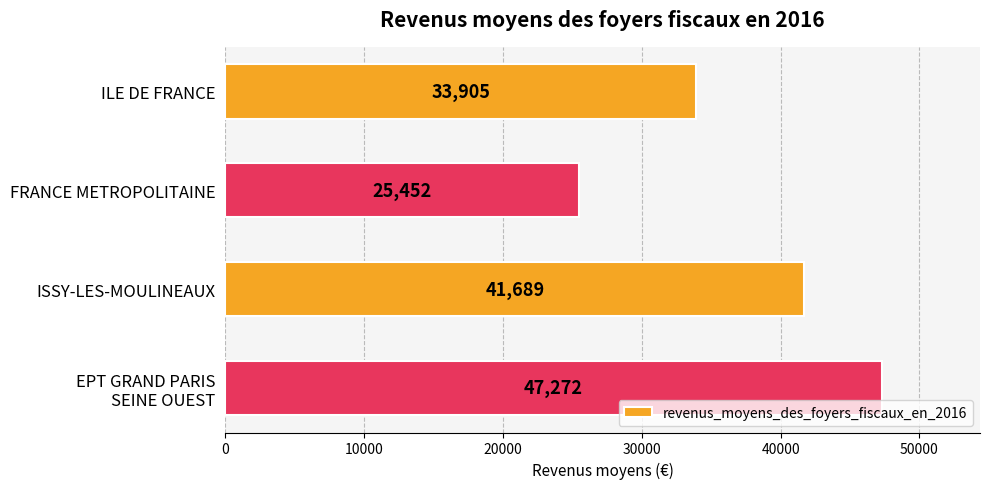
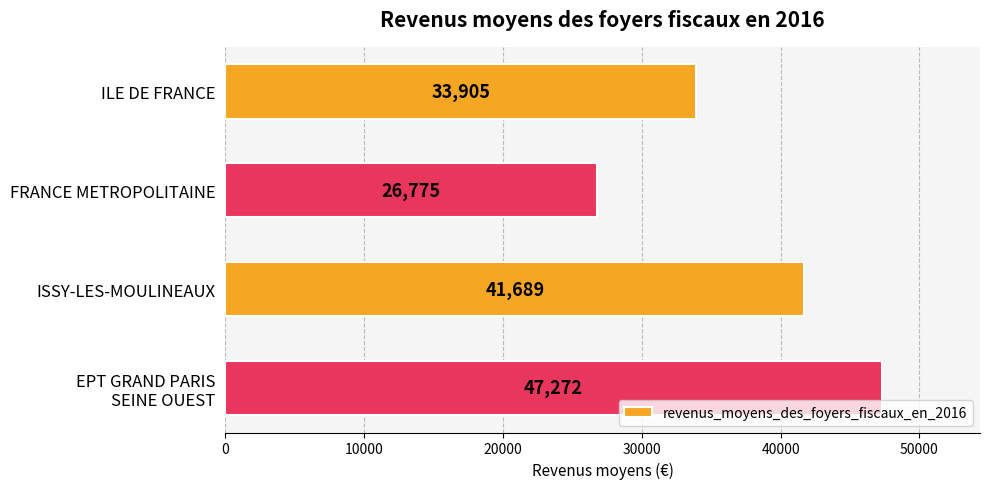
  {
    "ILE DE FRANCE": "33,905",
-   "FRANCE METROPOLITAINE": "25,452",
+   "FRANCE METROPOLITAINE": "26,775",
    "ISSY-LES-MOULINEAUX": "41,689",
    "EPT GRAND PARIS SEINE OUEST": "47,272"
  }
